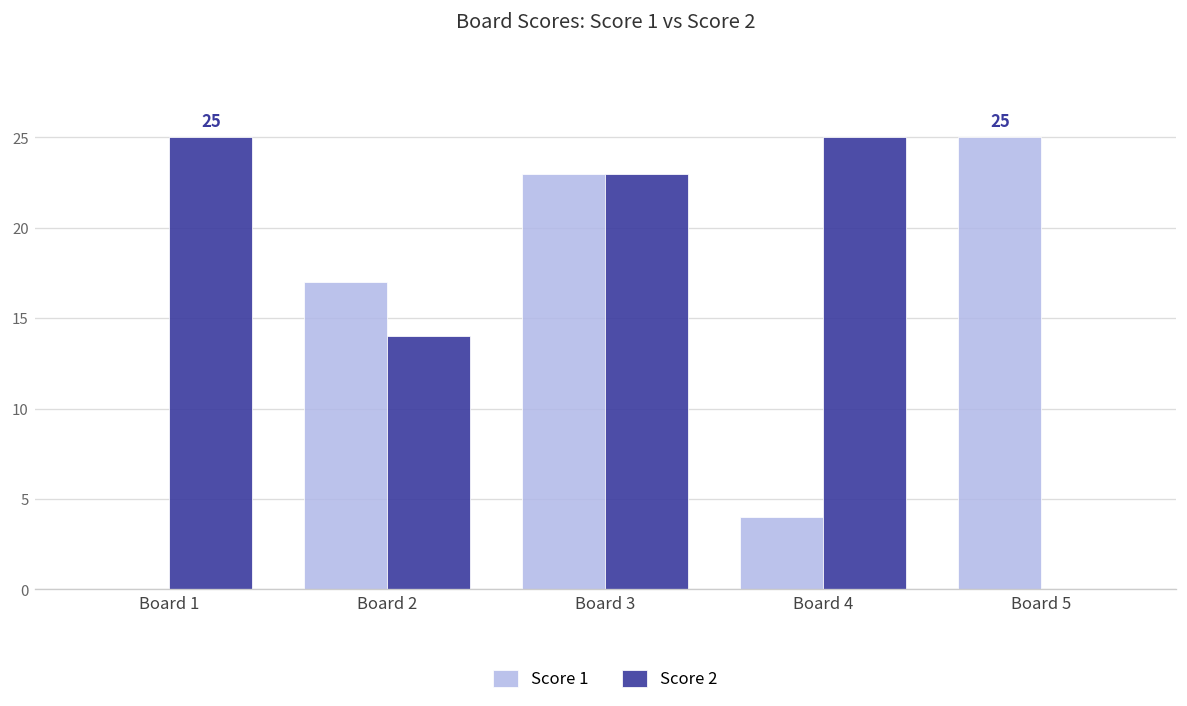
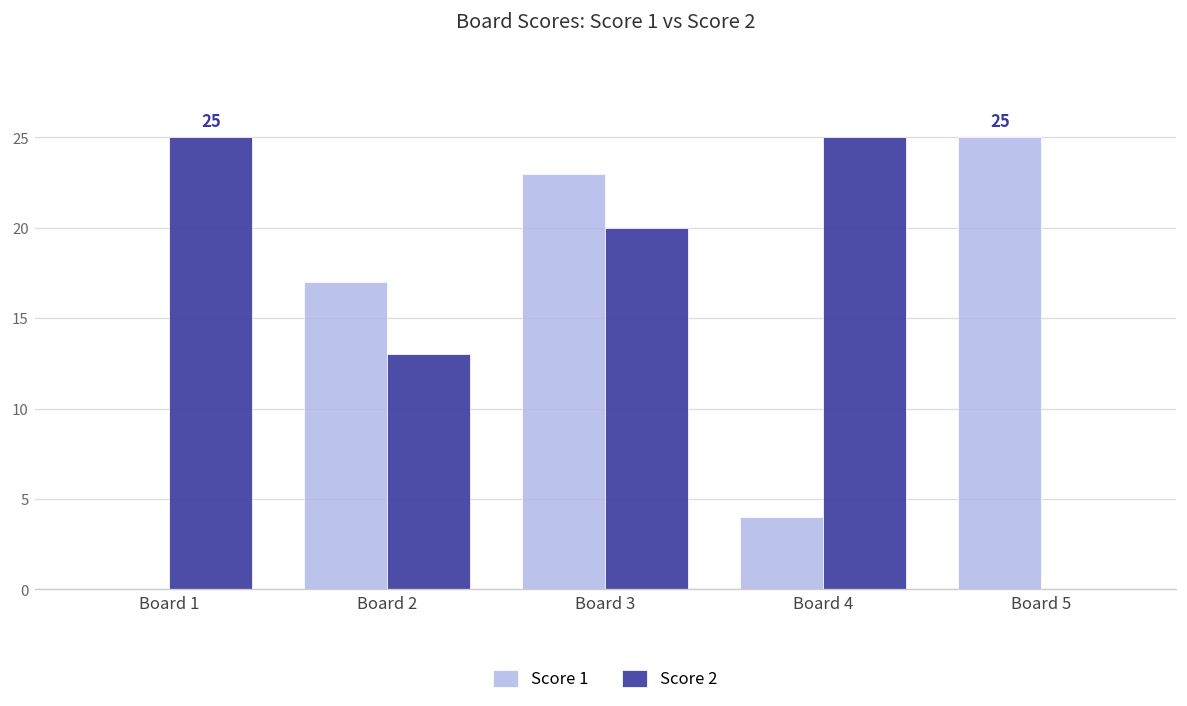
  {
    "Score 1": {
      "Board 5": 25
    },
    "Score 2": {
-     "Board 2": 14,
-     "Board 3": 23,
+     "Board 2": 13,
+     "Board 3": 20,
      "Board 4": 25,
      "Board 5": 0
    }
  }
